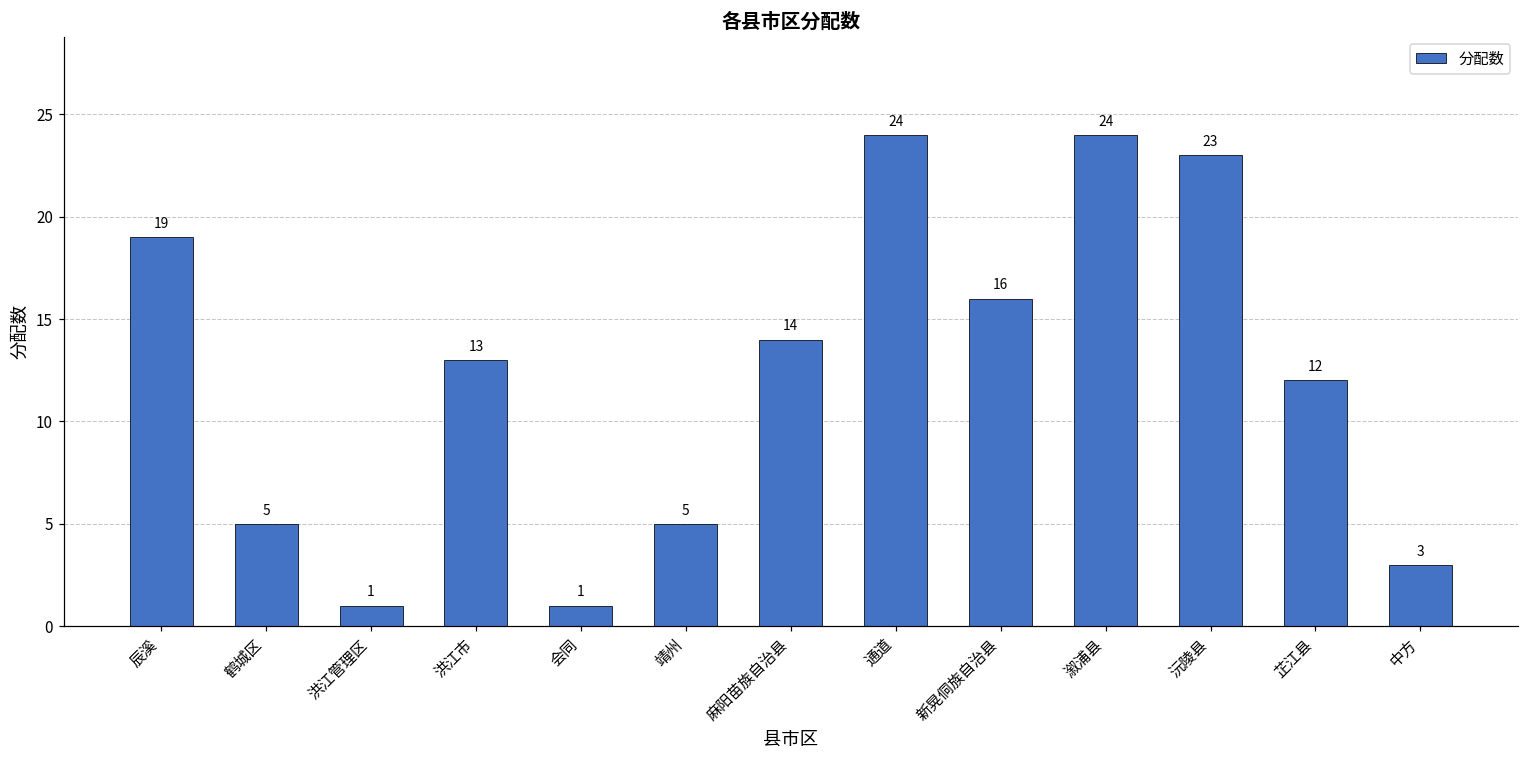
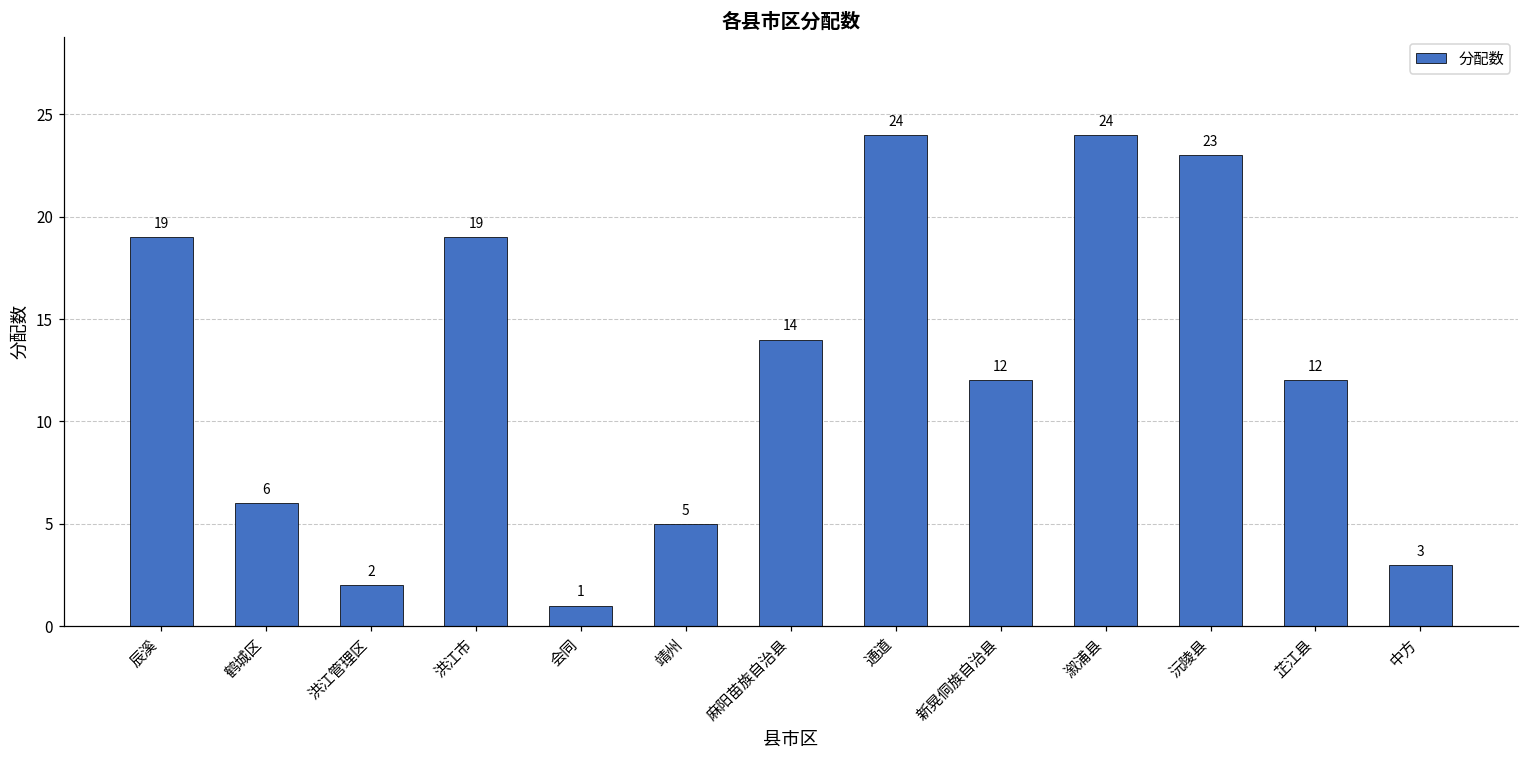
  {
    "辰溪": 19,
-   "鹤城区": 5,
-   "洪江管理区": 1,
-   "洪江市": 13,
+   "鹤城区": 6,
+   "洪江管理区": 2,
+   "洪江市": 19,
    "会同": 1,
    "靖州": 5,
    "麻阳苗族自治县": 14,
    "通道": 24,
-   "新晃侗族自治县": 16,
+   "新晃侗族自治县": 12,
    "溆浦县": 24,
    "沅陵县": 23,
    "芷江县": 12,
    "中方": 3
  }
